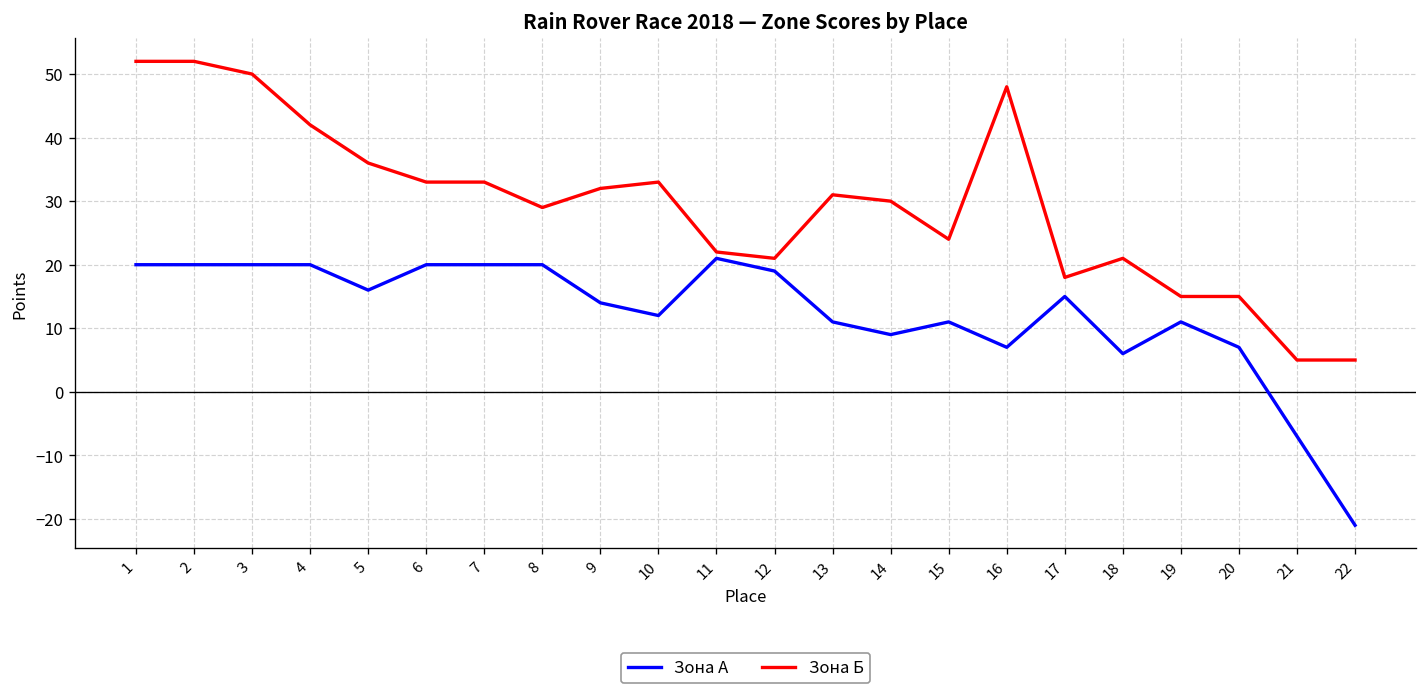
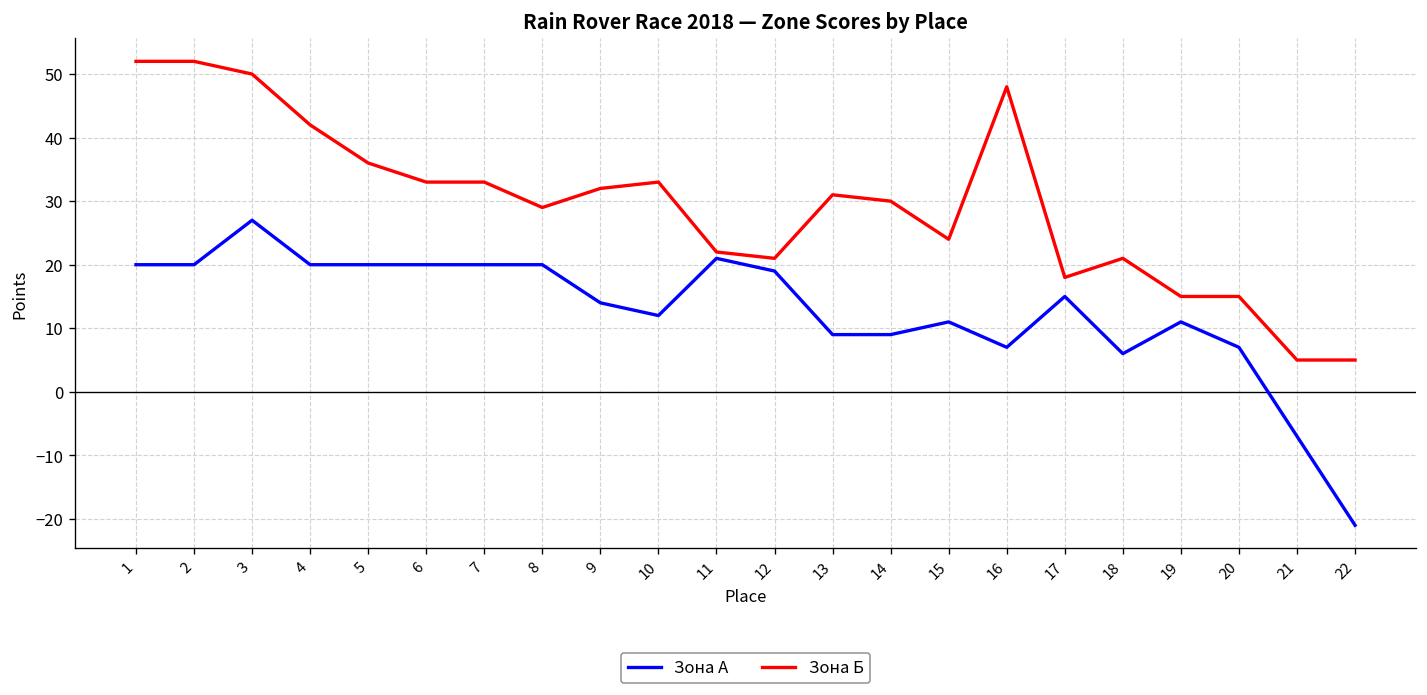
  {
    "Зона А": {
      "1": 20,
      "2": 20,
-     "3": 20,
+     "3": 27,
      "4": 20,
-     "5": 16,
+     "5": 20,
      "6": 20,
      "7": 20,
      "8": 20,
      "9": 14,
      "10": 12,
      "11": 21,
      "12": 19,
-     "13": 11,
+     "13": 9,
      "14": 9,
      "15": 11,
      "16": 7,
      "17": 15,
      "18": 6,
      "19": 11,
      "20": 7,
      "21": -7,
      "22": -21
    },
    "Зона Б": {
      "1": 52,
      "2": 52,
      "3": 50,
      "4": 42,
      "5": 36,
      "6": 33,
      "7": 33,
      "8": 29,
      "9": 32,
      "10": 33,
      "11": 22,
      "12": 21,
      "13": 31,
      "14": 30,
      "15": 24,
      "16": 48,
      "17": 18,
      "18": 21,
      "19": 15,
      "20": 15,
      "21": 5,
      "22": 5
    }
  }
